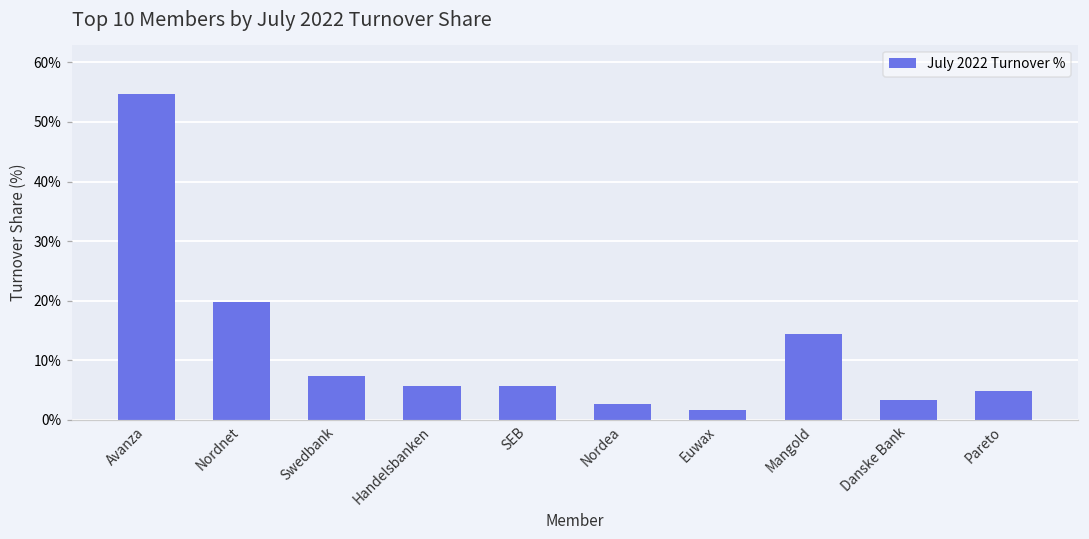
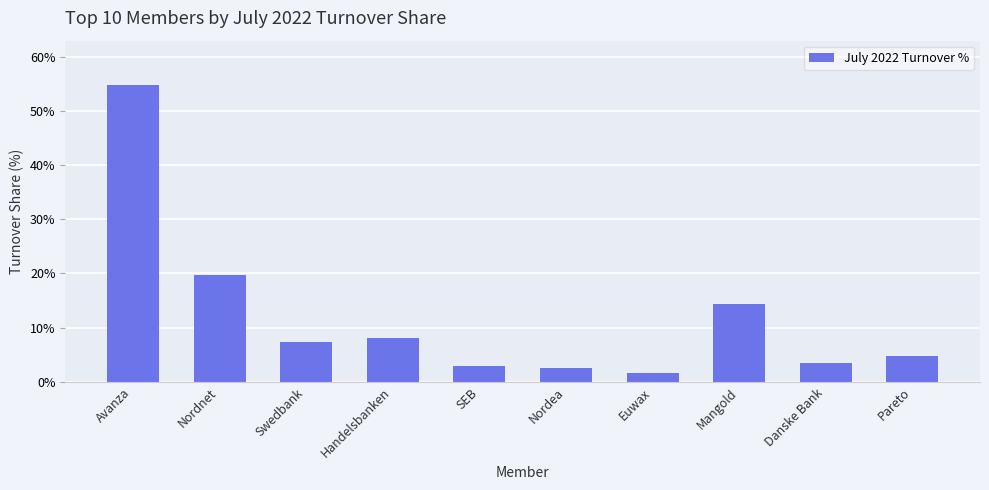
  {
    "Avanza": "55%",
    "Nordnet": "20%",
    "Swedbank": "7%",
-   "Handelsbanken": "6%",
-   "SEB": "6%",
+   "Handelsbanken": "8%",
+   "SEB": "3%",
    "Nordea": "3%",
    "Euwax": "2%",
    "Mangold": "14%",
    "Danske Bank": "3%",
    "Pareto": "5%"
  }
